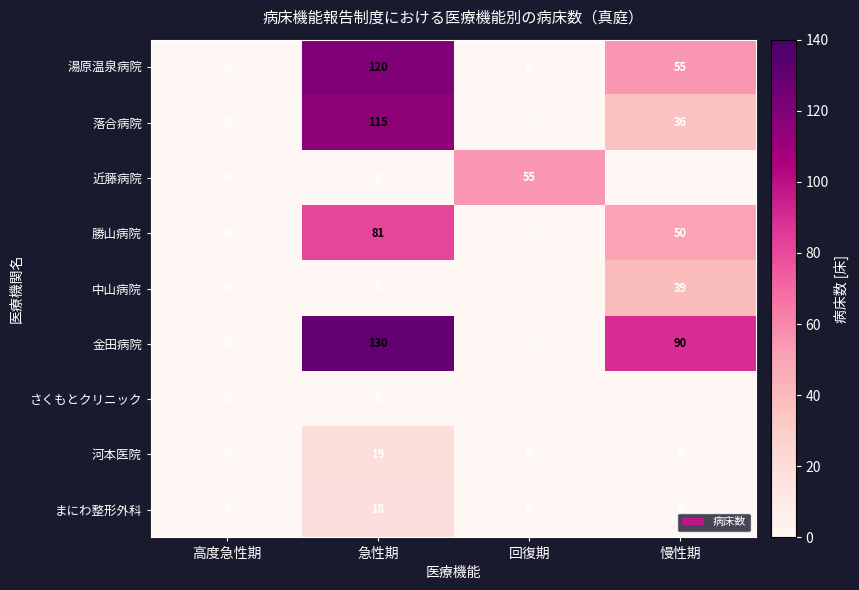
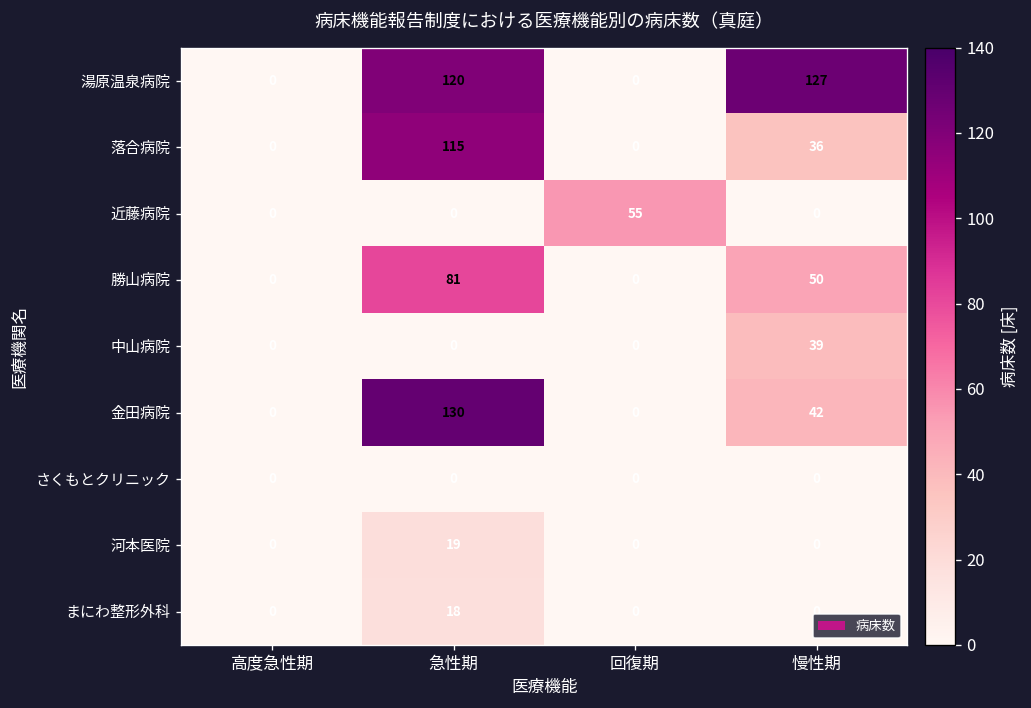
  {
    "湯原温泉病院": {
      "急性期": 120,
-     "慢性期": 55
+     "慢性期": 127
    },
    "落合病院": {
      "急性期": 115,
      "慢性期": 36
    },
    "近藤病院": {
      "回復期": 55
    },
    "勝山病院": {
      "急性期": 81,
      "慢性期": 50
    },
    "中山病院": {
      "慢性期": 39
    },
    "金田病院": {
      "急性期": 130,
-     "慢性期": 90
+     "慢性期": 42
    }
  }
